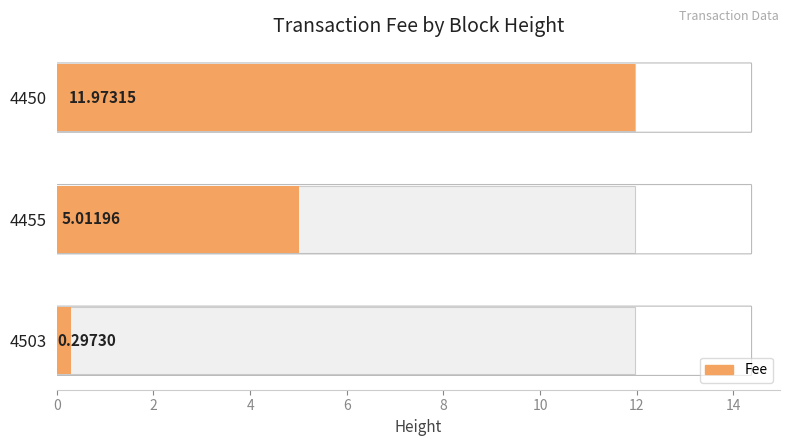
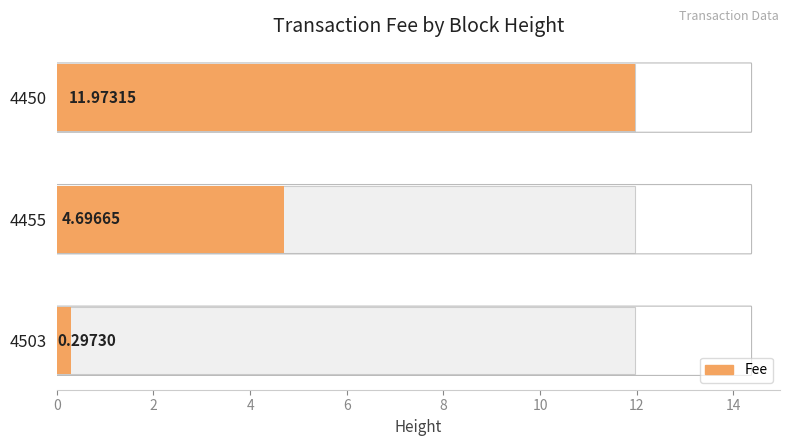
  {
    "Fee": {
      "4450": 11.97315,
-     "4455": 5.01196
+     "4455": 4.69665
    }
  }
